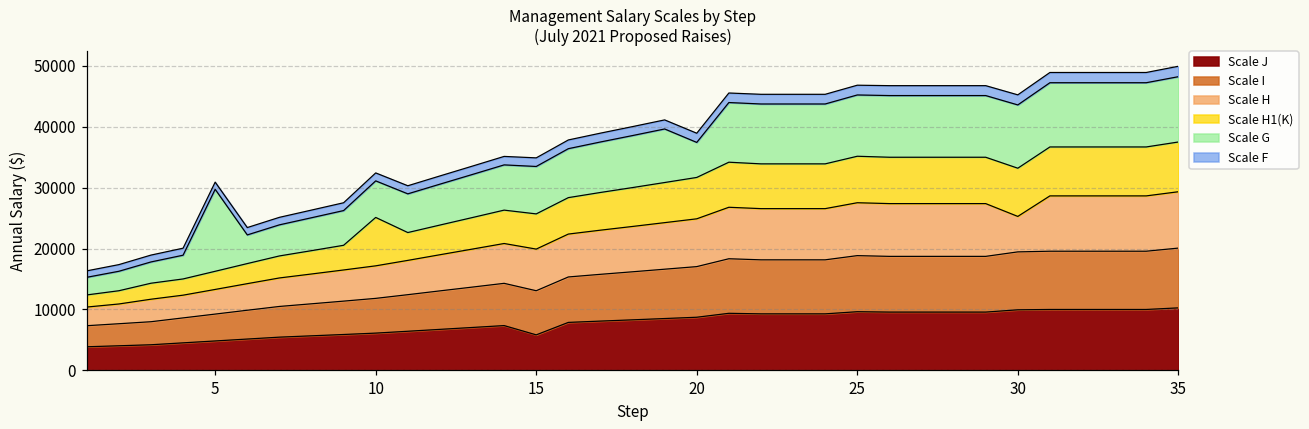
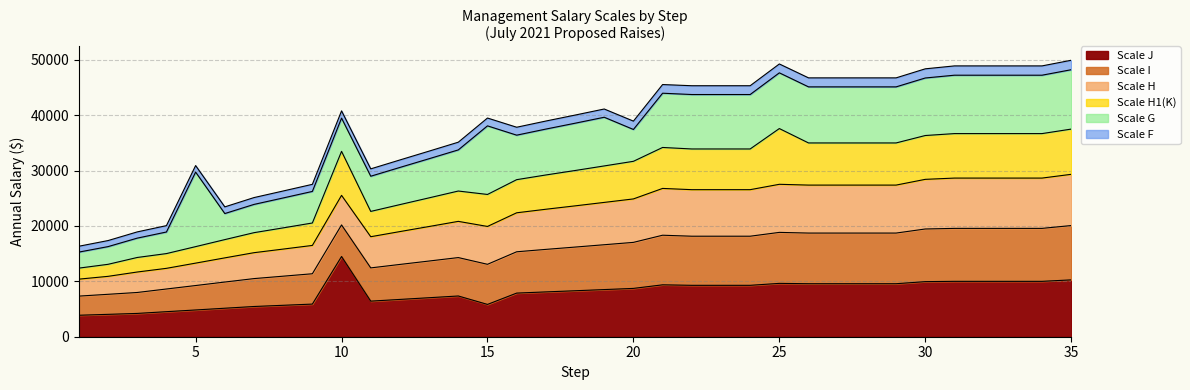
  {
    "Scale J": {
      "5": 5000,
-     "10": 6000,
+     "10": 14000,
      "15": 6000,
      "20": 9000,
      "25": 10000,
      "30": 10000,
      "35": 10000
    },
    "Scale I": {
      "5": 4000,
      "10": 6000,
      "15": 7000,
      "20": 8000,
      "25": 9000,
      "30": 10000,
      "35": 10000
    },
    "Scale H": {
      "5": 4000,
      "10": 5000,
      "15": 7000,
      "20": 8000,
      "25": 9000,
-     "30": 6000,
+     "30": 9000,
      "35": 9000
    },
    "Scale H1(K)": {
      "5": 3000,
      "10": 8000,
      "15": 6000,
      "20": 7000,
-     "25": 8000,
+     "25": 10000,
      "30": 8000,
      "35": 8000
    },
    "Scale G": {
      "5": 13000,
      "10": 6000,
-     "15": 8000,
+     "15": 12000,
      "20": 6000,
      "25": 10000,
      "30": 10000,
      "35": 11000
    },
    "Scale F": {
      "5": 1000,
      "10": 1000,
      "15": 1000,
      "20": 2000,
      "25": 2000,
      "30": 2000,
      "35": 2000
    }
  }
